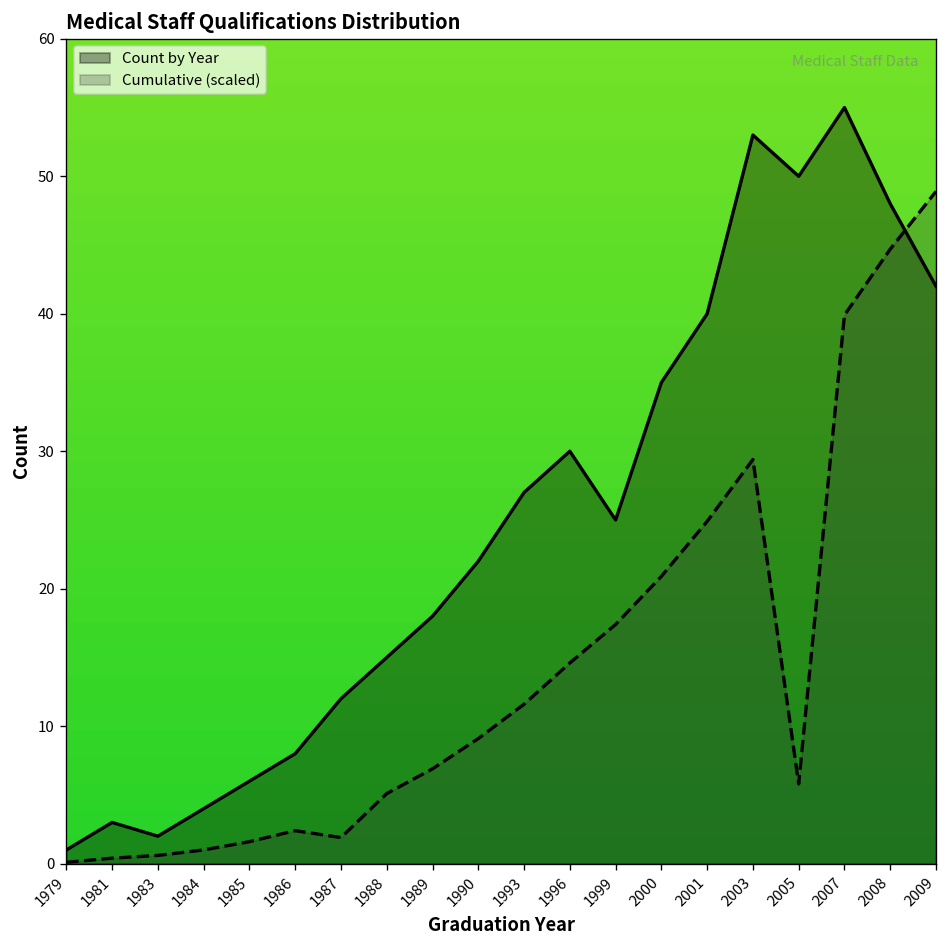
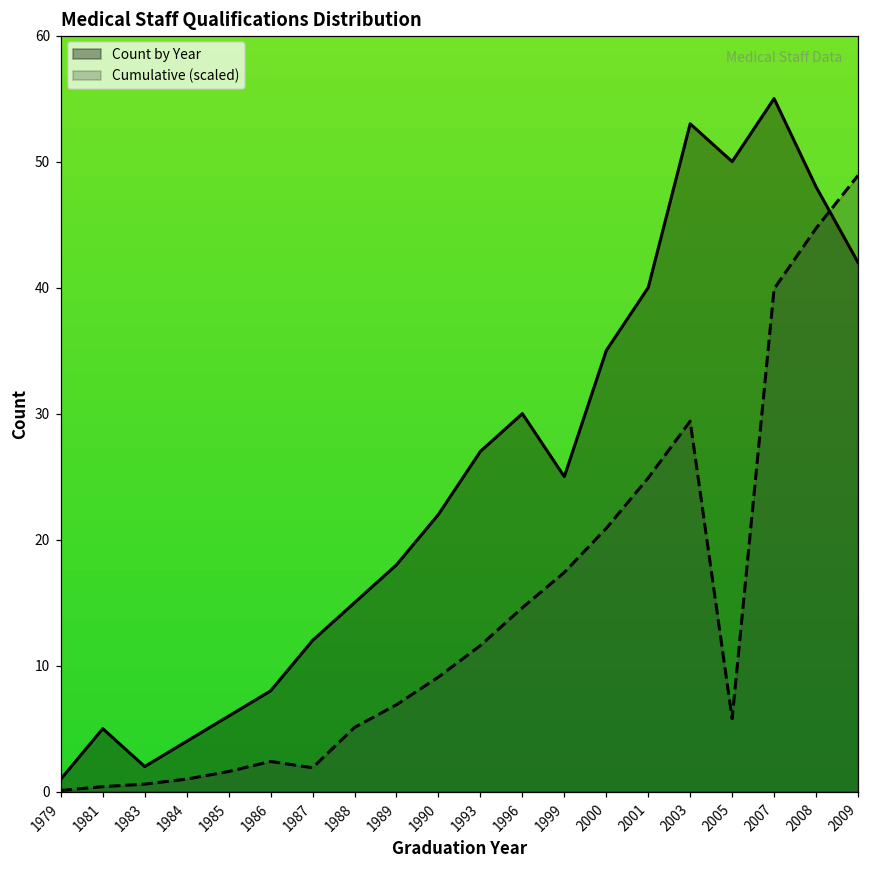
  {
    "Count by Year": {
      "1979": 1,
-     "1981": 3,
+     "1981": 5,
      "1983": 2,
      "1984": 4,
      "1985": 6,
      "1986": 8,
      "1987": 12,
      "1988": 15,
      "1989": 18,
      "1990": 22,
      "1993": 27,
      "1996": 30,
      "1999": 25,
      "2000": 35,
      "2001": 40,
      "2003": 53,
      "2005": 50,
      "2007": 55,
      "2008": 48,
      "2009": 42
    },
    "Cumulative (scaled)": {
      "1979": 0,
      "1981": 0.4,
      "1983": 0.6,
      "1984": 1,
      "1985": 1.6,
      "1986": 2.4,
      "1987": 2,
      "1988": 5,
      "1989": 7,
      "1990": 9,
      "1993": 11.6,
      "1996": 14.6,
      "1999": 17.4,
      "2000": 21,
      "2001": 25,
      "2003": 29.4,
      "2005": 6,
      "2007": 40,
      "2008": 44.7,
      "2009": 49
    }
  }
